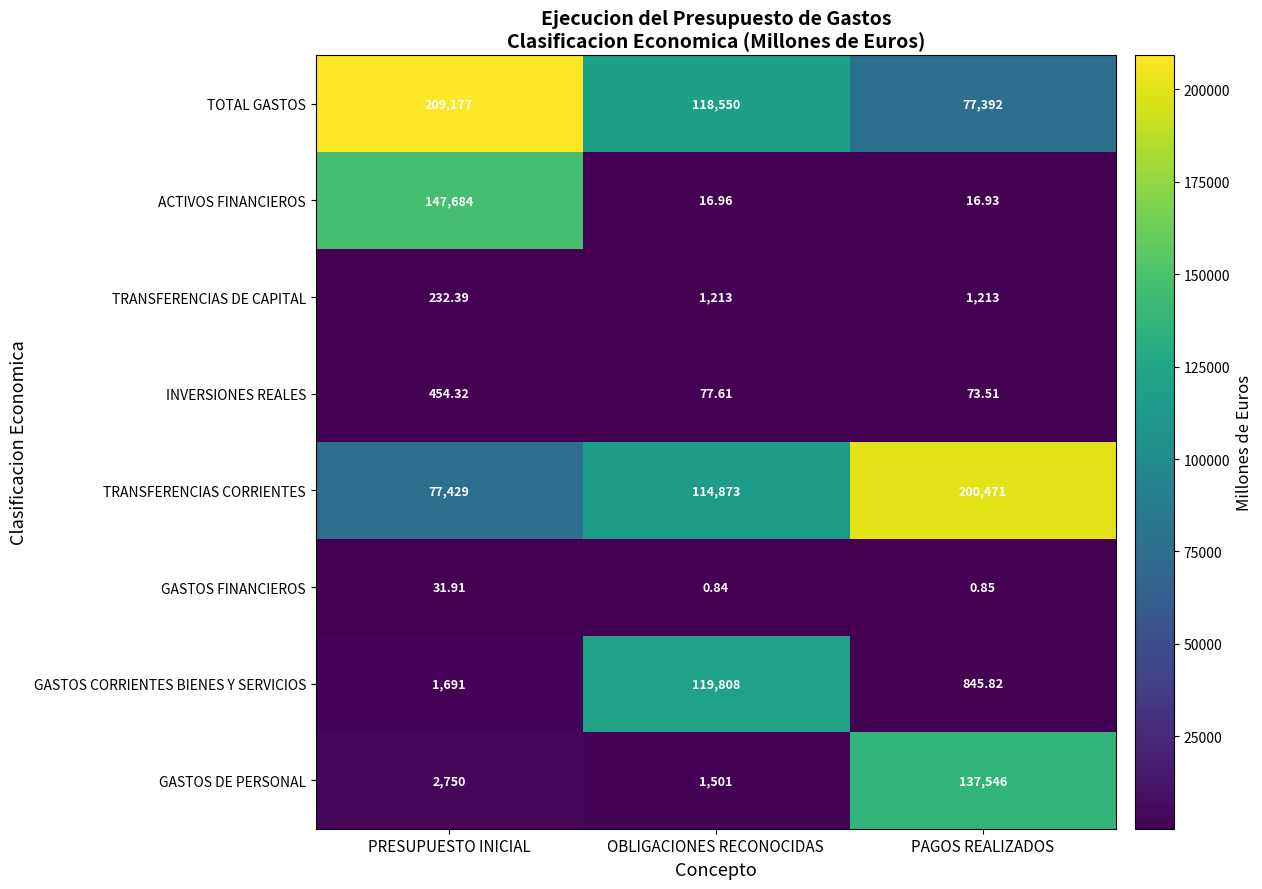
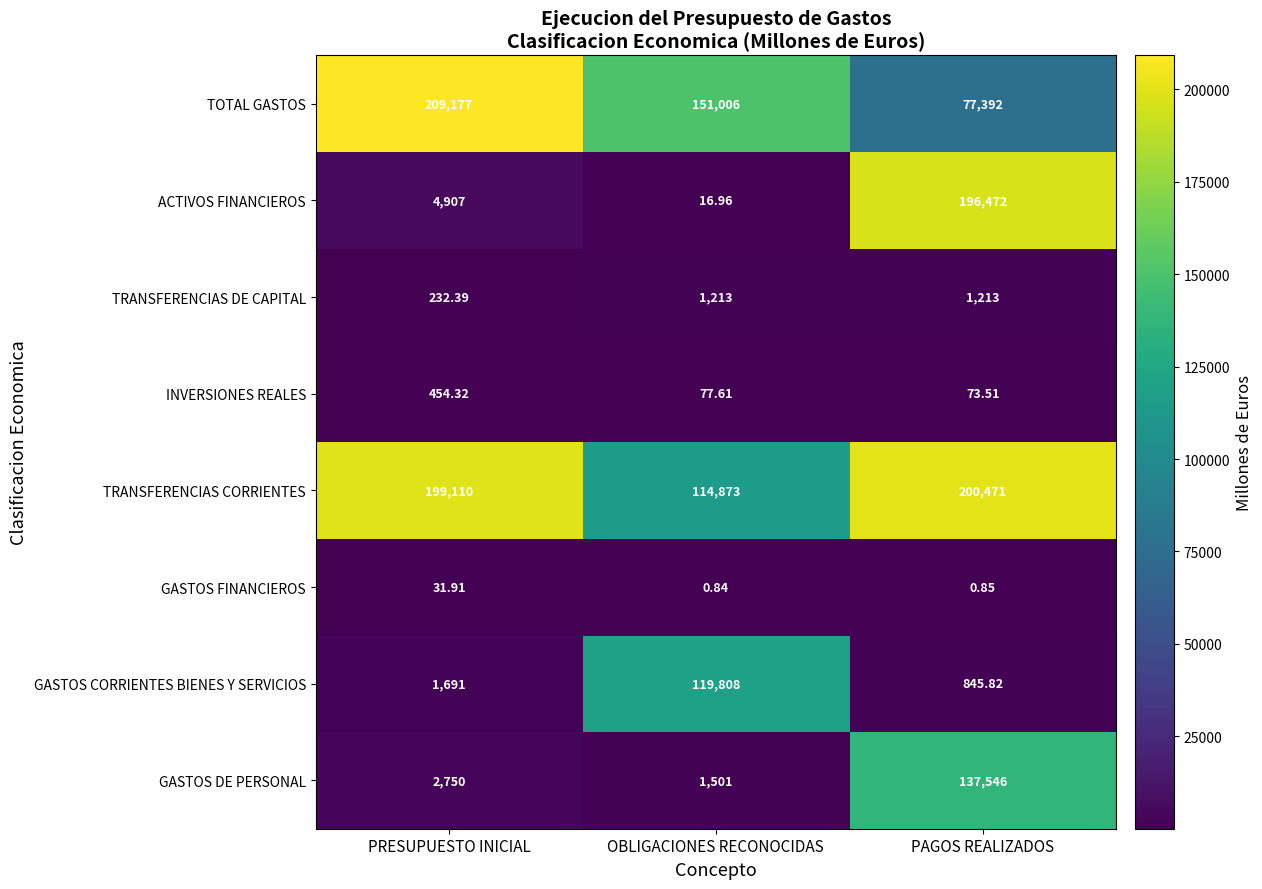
  {
    "TOTAL GASTOS": {
      "PRESUPUESTO INICIAL": "209,177",
-     "OBLIGACIONES RECONOCIDAS": "118,550",
+     "OBLIGACIONES RECONOCIDAS": "151,006",
      "PAGOS REALIZADOS": "77,392"
    },
    "ACTIVOS FINANCIEROS": {
-     "PRESUPUESTO INICIAL": "147,684",
+     "PRESUPUESTO INICIAL": "4,907",
      "OBLIGACIONES RECONOCIDAS": "16.96",
-     "PAGOS REALIZADOS": "16.93"
+     "PAGOS REALIZADOS": "196,472"
    },
    "TRANSFERENCIAS DE CAPITAL": {
      "PRESUPUESTO INICIAL": "232.39",
      "OBLIGACIONES RECONOCIDAS": "1,213",
      "PAGOS REALIZADOS": "1,213"
    },
    "INVERSIONES REALES": {
      "PRESUPUESTO INICIAL": "454.32",
      "OBLIGACIONES RECONOCIDAS": "77.61",
      "PAGOS REALIZADOS": "73.51"
    },
    "TRANSFERENCIAS CORRIENTES": {
-     "PRESUPUESTO INICIAL": "77,429",
+     "PRESUPUESTO INICIAL": "199,110",
      "OBLIGACIONES RECONOCIDAS": "114,873",
      "PAGOS REALIZADOS": "200,471"
    },
    "GASTOS FINANCIEROS": {
      "PRESUPUESTO INICIAL": "31.91",
      "OBLIGACIONES RECONOCIDAS": "0.84",
      "PAGOS REALIZADOS": "0.85"
    },
    "GASTOS CORRIENTES BIENES Y SERVICIOS": {
      "PRESUPUESTO INICIAL": "1,691",
      "OBLIGACIONES RECONOCIDAS": "119,808",
      "PAGOS REALIZADOS": "845.82"
    },
    "GASTOS DE PERSONAL": {
      "PRESUPUESTO INICIAL": "2,750",
      "OBLIGACIONES RECONOCIDAS": "1,501",
      "PAGOS REALIZADOS": "137,546"
    }
  }
